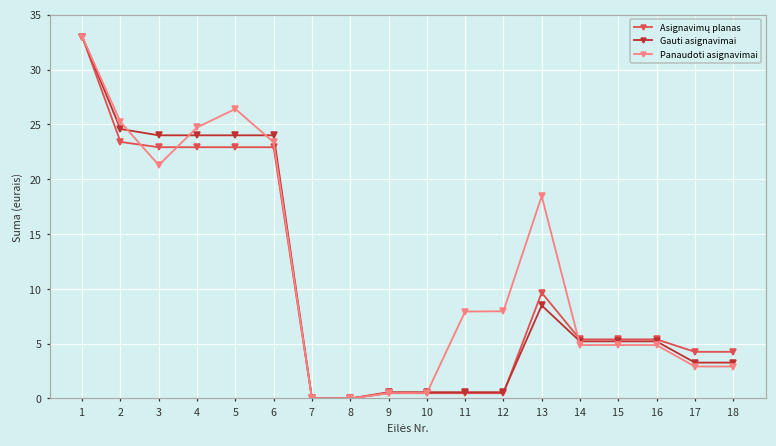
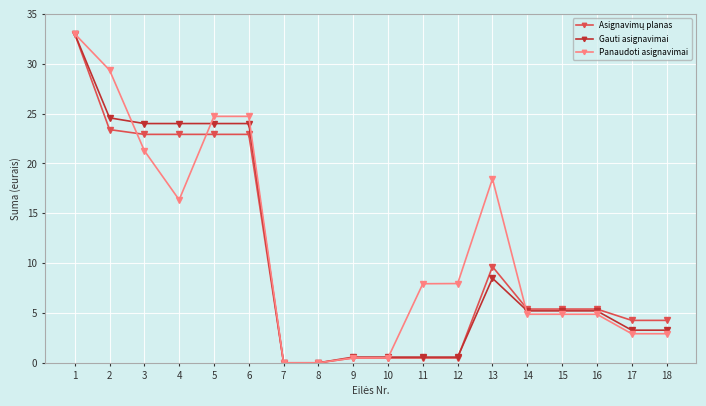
  {
    "Panaudoti asignavimai": {
-     "2": 25,
+     "2": 29,
      "3": 21,
-     "4": 25,
-     "5": 26,
-     "6": 23,
+     "4": 16,
+     "5": 25,
+     "6": 25,
      "11": 8,
      "12": 8,
      "13": 18,
      "14": 5,
      "15": 5,
      "16": 5,
      "17": 3,
      "18": 3
    }
  }
